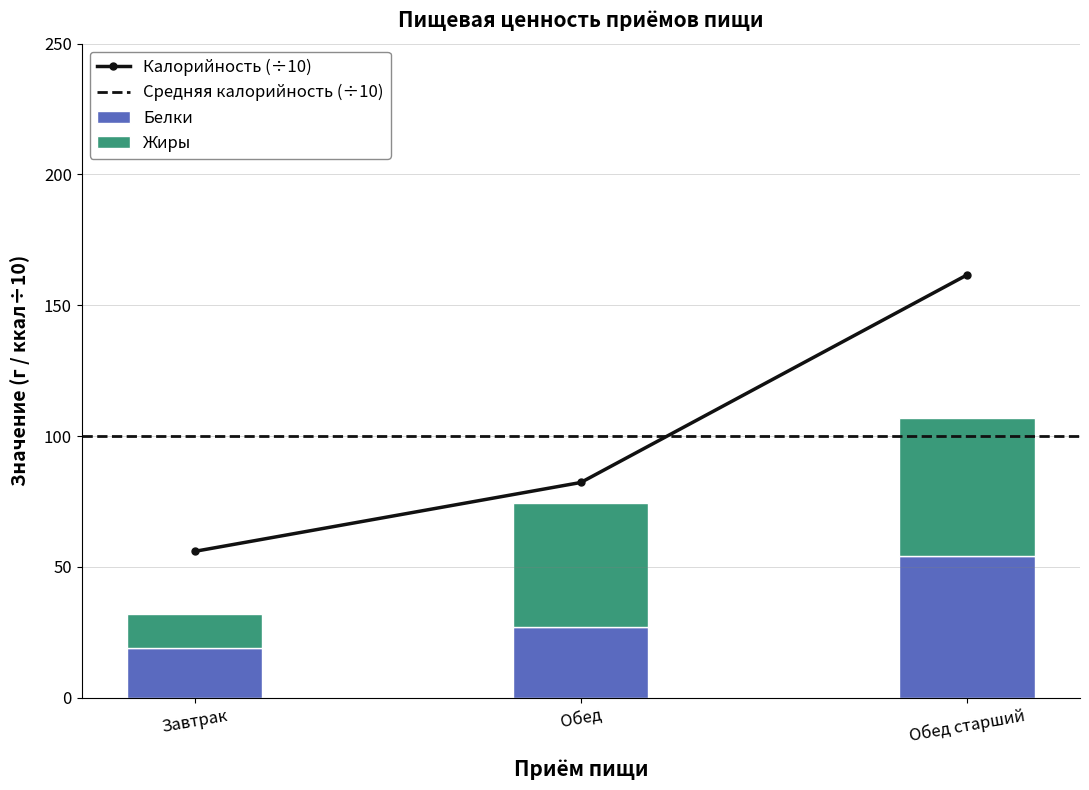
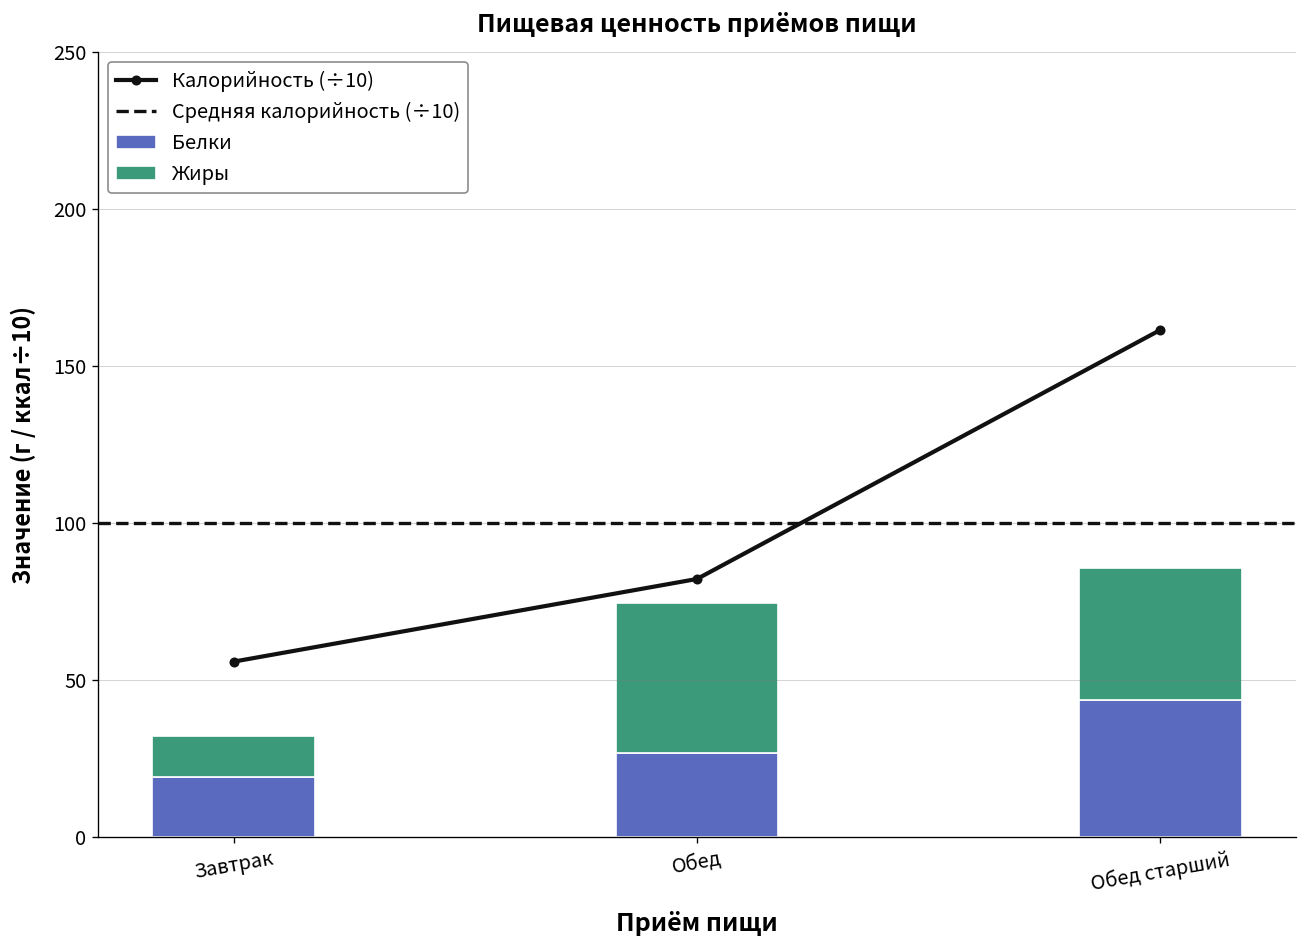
  {
    "Белки": {
      "Завтрак": 19,
      "Обед": 27,
-     "Обед старший": 54
+     "Обед старший": 44
    },
    "Калорийность (÷10)": {
      "Завтрак": 56,
      "Обед": 82,
      "Обед старший": 162
    },
    "Жиры": {
      "Завтрак": 13,
      "Обед": 48,
-     "Обед старший": 53
+     "Обед старший": 42
    }
  }
